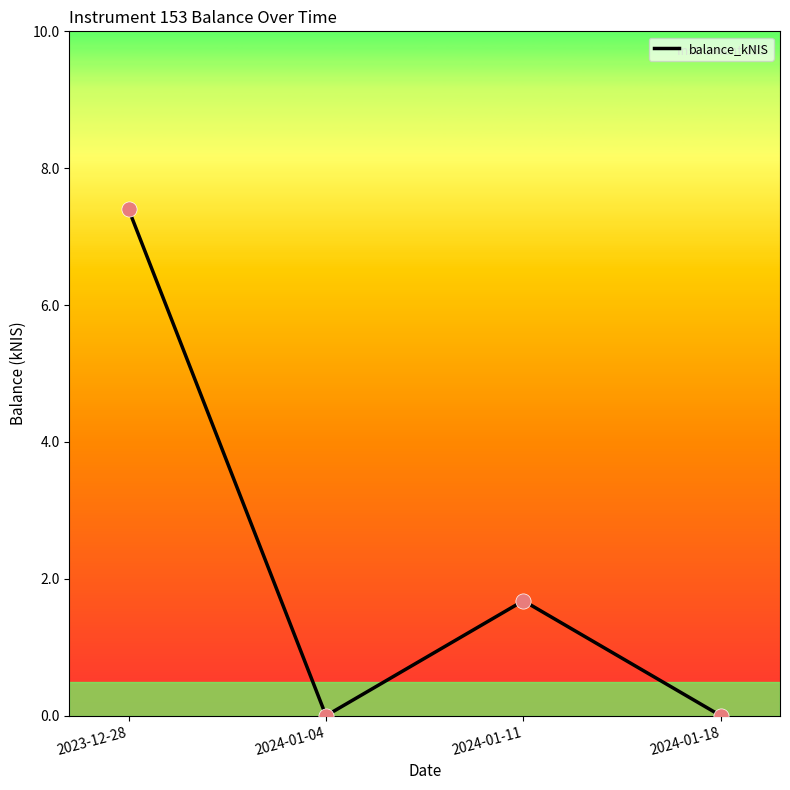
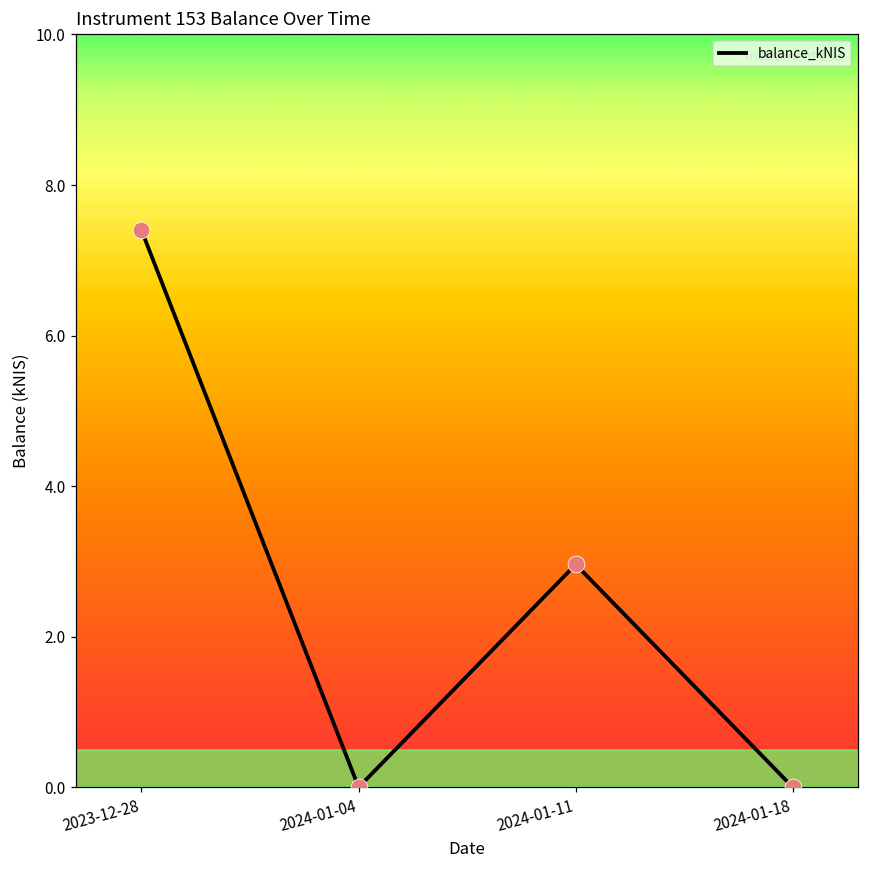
  {
    "2023-12-28": 7.4,
-   "2024-01-11": 1.7
+   "2024-01-11": 3.0
  }
